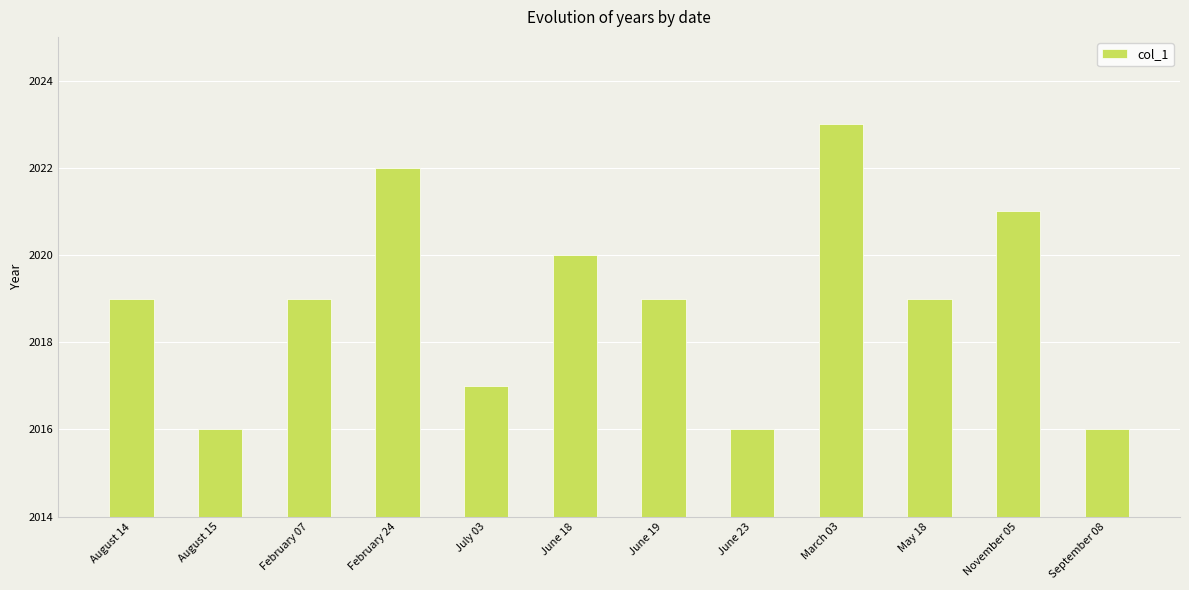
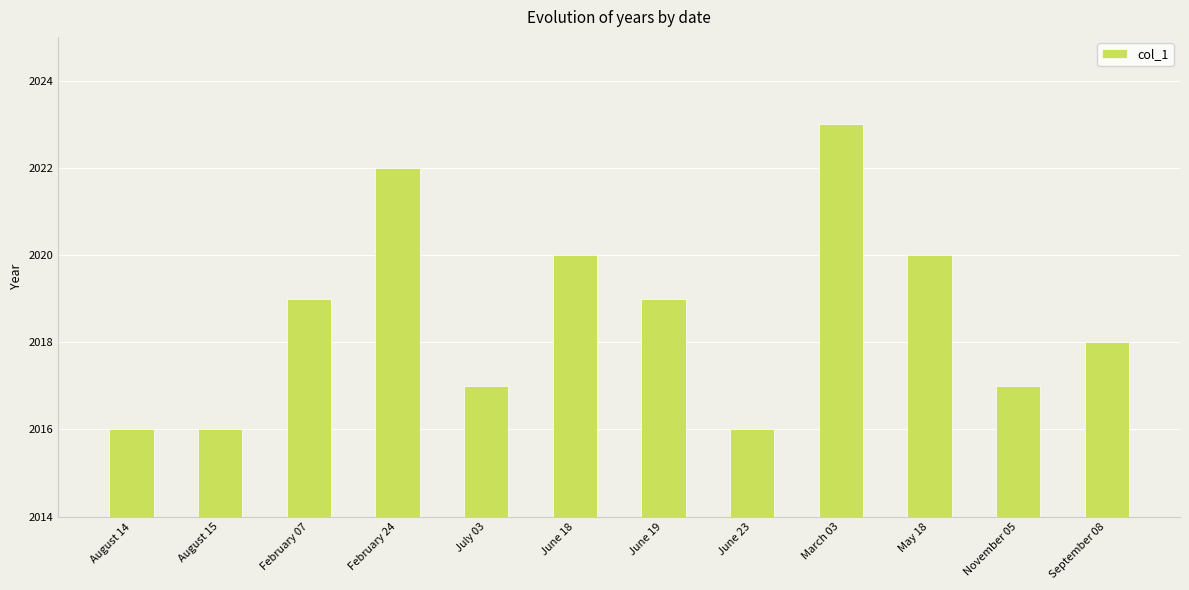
  {
-   "August 14": 2019,
+   "August 14": 2016,
    "August 15": 2016,
    "February 07": 2019,
    "February 24": 2022,
    "July 03": 2017,
    "June 18": 2020,
    "June 19": 2019,
    "June 23": 2016,
    "March 03": 2023,
-   "May 18": 2019,
-   "November 05": 2021,
-   "September 08": 2016
+   "May 18": 2020,
+   "November 05": 2017,
+   "September 08": 2018
  }
